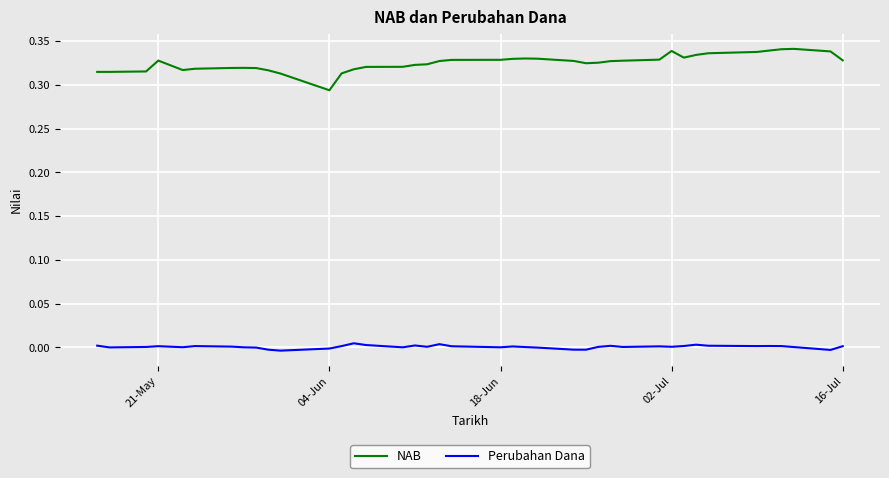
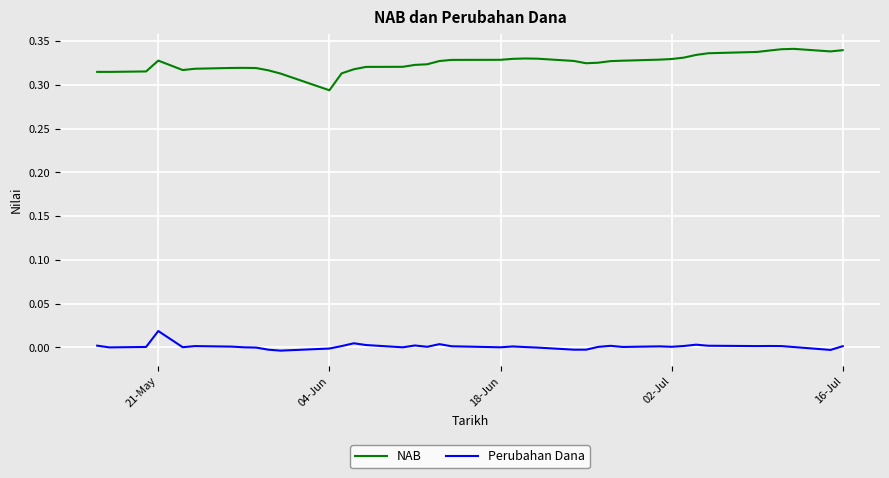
  {
    "NAB": {
      "21-May": 0.33,
      "04-Jun": 0.29,
      "18-Jun": 0.33,
-     "02-Jul": 0.34,
-     "16-Jul": 0.33
+     "02-Jul": 0.33,
+     "16-Jul": 0.34
    },
    "Perubahan Dana": {
-     "21-May": 0.00,
+     "21-May": 0.02,
      "04-Jun": 0.00,
      "18-Jun": 0.00,
      "02-Jul": 0.00,
      "16-Jul": 0.00
    }
  }
